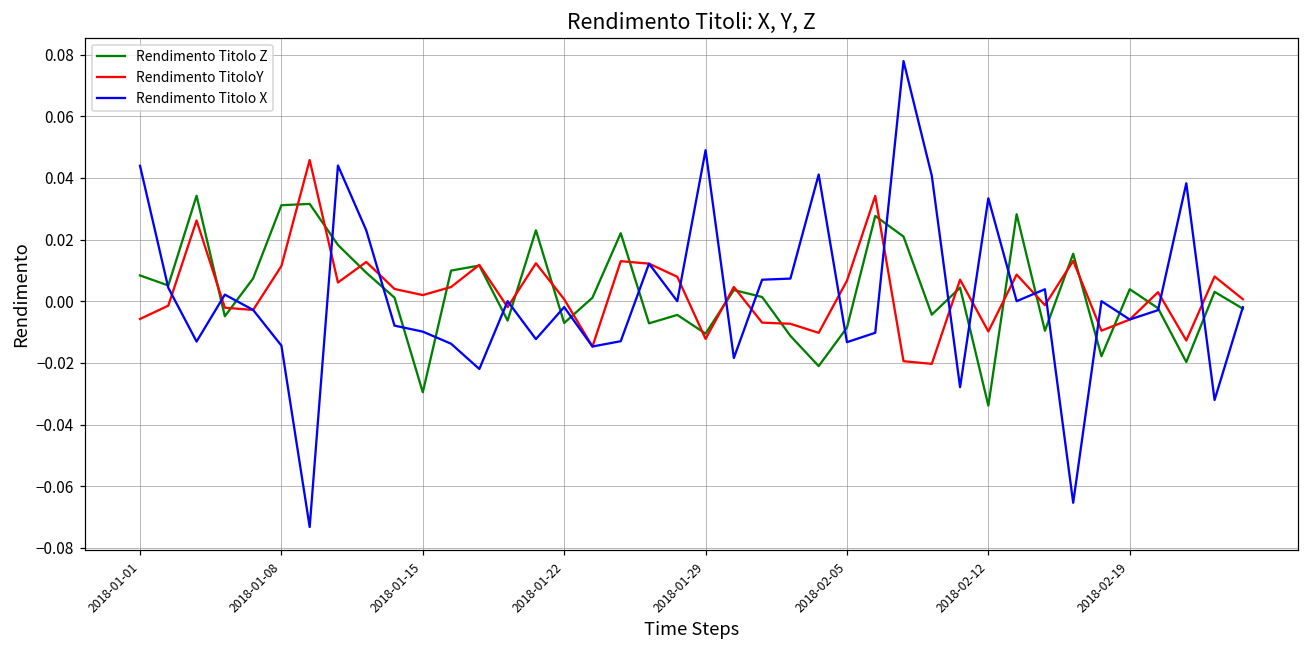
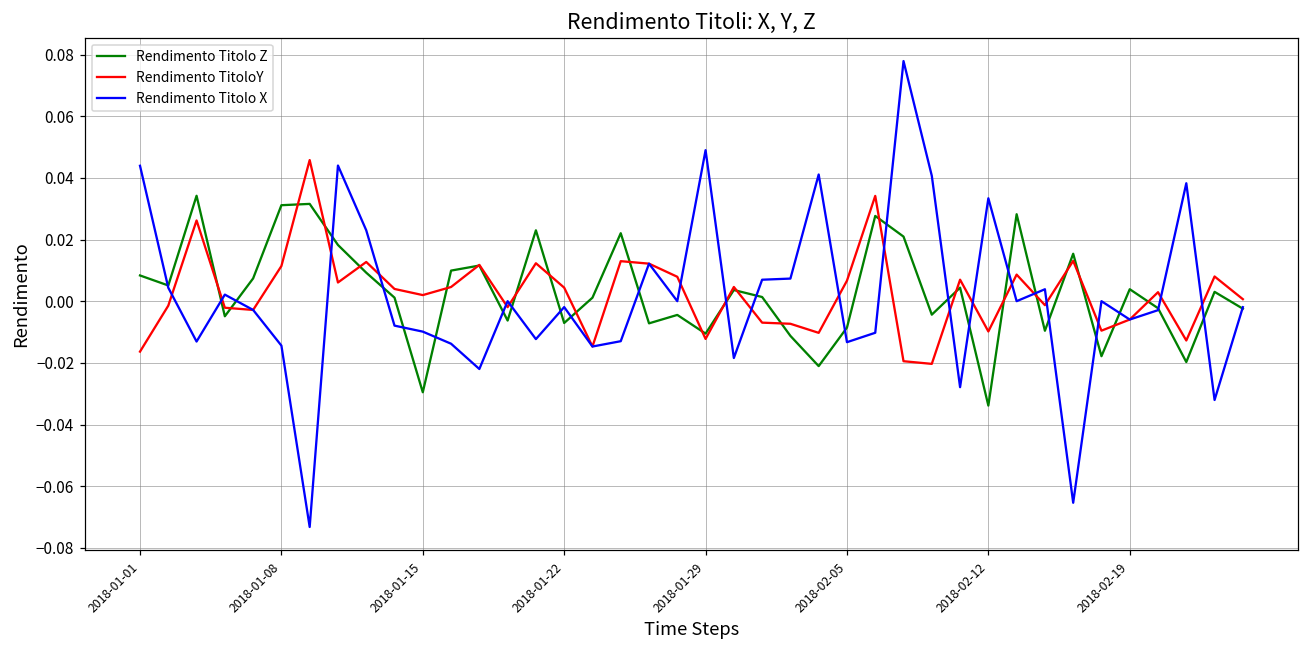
  {
    "Rendimento Titolo Z": {
      "2018-01-01": 0.008,
      "2018-01-08": 0.031,
      "2018-01-15": -0.030,
      "2018-01-22": -0.007,
      "2018-01-29": -0.011,
      "2018-02-05": -0.009,
      "2018-02-12": -0.034,
      "2018-02-19": 0.004
    },
    "Rendimento TitoloY": {
-     "2018-01-01": -0.006,
+     "2018-01-01": -0.016,
      "2018-01-08": 0.011,
      "2018-01-15": 0.002,
-     "2018-01-22": 0.001,
+     "2018-01-22": 0.004,
      "2018-01-29": -0.012,
      "2018-02-05": 0.007,
      "2018-02-12": -0.010
    },
    "Rendimento Titolo X": {
      "2018-01-01": 0.044,
      "2018-01-08": -0.014,
      "2018-01-15": -0.010,
      "2018-01-22": -0.002,
      "2018-01-29": 0.049,
      "2018-02-05": -0.013,
      "2018-02-12": 0.033
    }
  }
